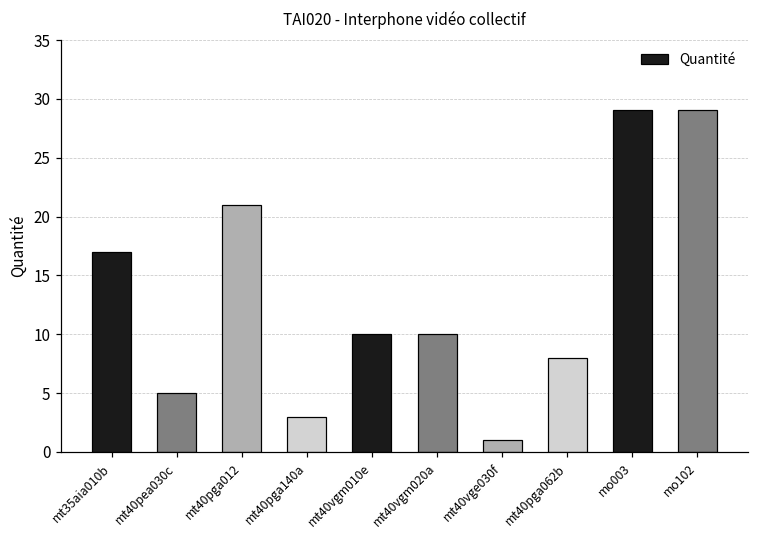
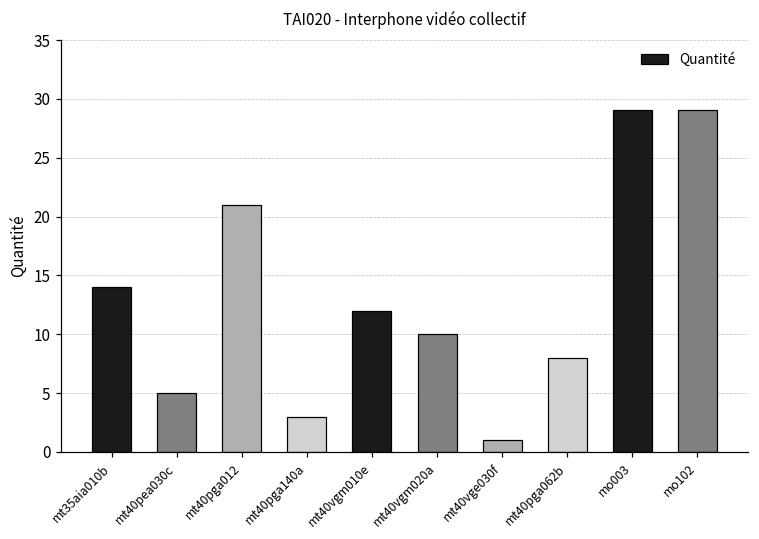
  {
-   "mt35aia010b": 17,
+   "mt35aia010b": 14,
    "mt40pea030c": 5,
    "mt40pga012": 21,
    "mt40pga140a": 3,
-   "mt40vgm010e": 10,
+   "mt40vgm010e": 12,
    "mt40vgm020a": 10,
    "mt40vge030f": 1,
    "mt40pga062b": 8,
    "mo003": 29,
    "mo102": 29
  }
